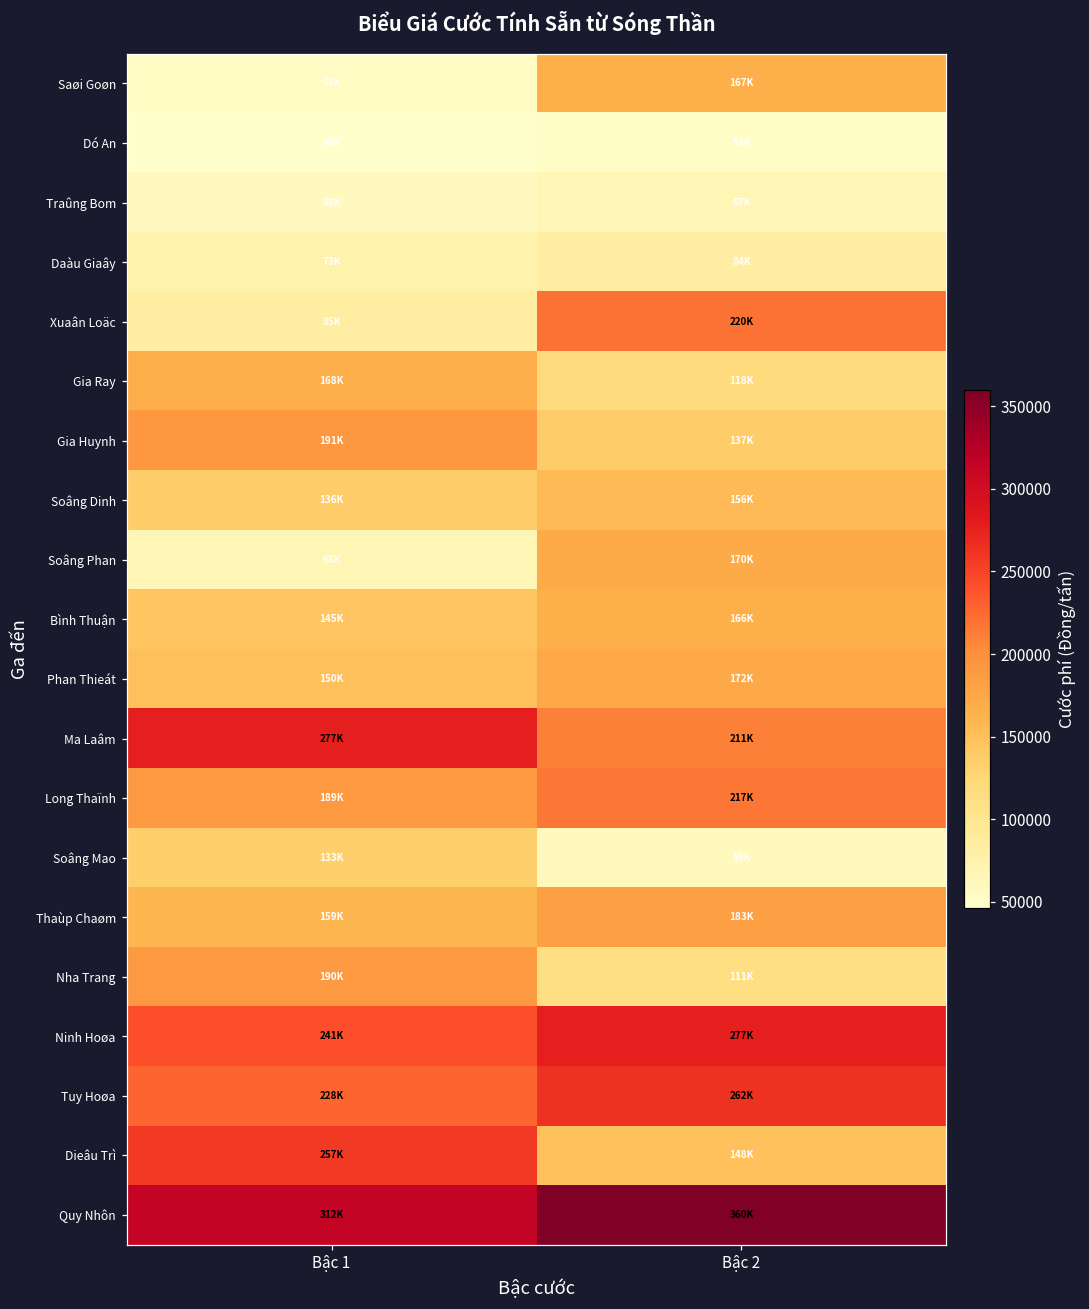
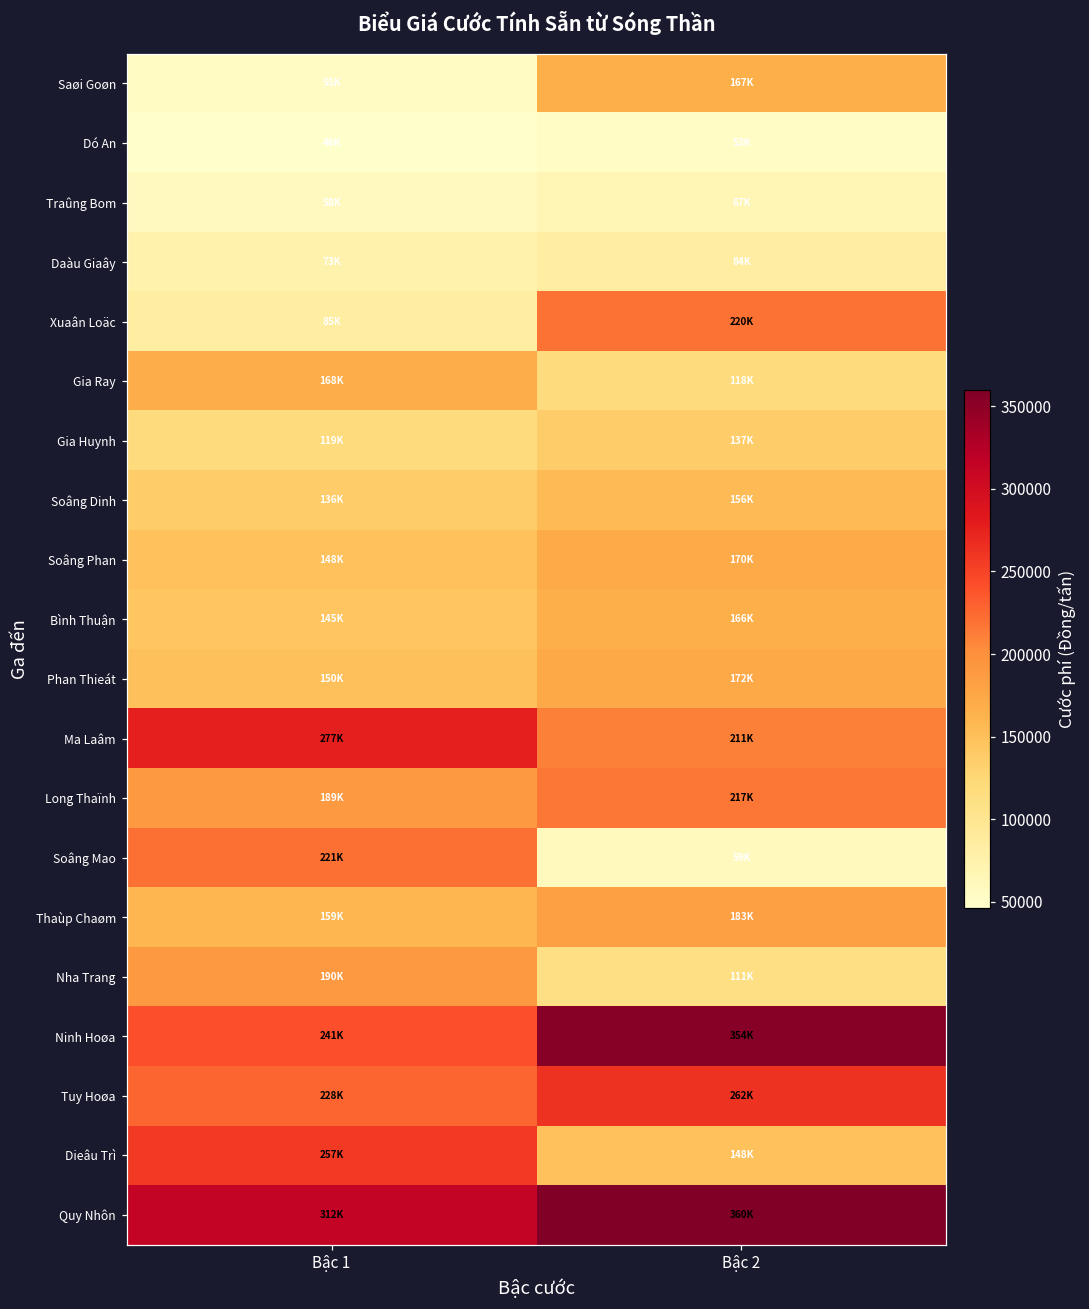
  {
    "Saøi Goøn": {
      "Bậc 1": "55K",
      "Bậc 2": "167K"
    },
    "Dó An": {
      "Bậc 1": "46K",
      "Bậc 2": "53K"
    },
    "Traûng Bom": {
      "Bậc 1": "58K",
      "Bậc 2": "67K"
    },
    "Daàu Giaây": {
      "Bậc 1": "73K",
      "Bậc 2": "84K"
    },
    "Xuaân Loäc": {
      "Bậc 1": "85K",
      "Bậc 2": "220K"
    },
    "Gia Ray": {
      "Bậc 1": "168K",
      "Bậc 2": "118K"
    },
    "Gia Huynh": {
-     "Bậc 1": "191K",
+     "Bậc 1": "119K",
      "Bậc 2": "137K"
    },
    "Soâng Dinh": {
      "Bậc 1": "136K",
      "Bậc 2": "156K"
    },
    "Soâng Phan": {
-     "Bậc 1": "68K",
+     "Bậc 1": "148K",
      "Bậc 2": "170K"
    },
    "Bình Thuận": {
      "Bậc 1": "145K",
      "Bậc 2": "166K"
    },
    "Phan Thieát": {
      "Bậc 1": "150K",
      "Bậc 2": "172K"
    },
    "Ma Laâm": {
      "Bậc 1": "277K",
      "Bậc 2": "211K"
    },
    "Long Thaïnh": {
      "Bậc 1": "189K",
      "Bậc 2": "217K"
    },
    "Soâng Mao": {
-     "Bậc 1": "133K",
+     "Bậc 1": "221K",
      "Bậc 2": "59K"
    },
    "Thaùp Chaøm": {
      "Bậc 1": "159K",
      "Bậc 2": "183K"
    },
    "Nha Trang": {
      "Bậc 1": "190K",
      "Bậc 2": "111K"
    },
    "Ninh Hoøa": {
      "Bậc 1": "241K",
-     "Bậc 2": "277K"
+     "Bậc 2": "354K"
    },
    "Tuy Hoøa": {
      "Bậc 1": "228K",
      "Bậc 2": "262K"
    },
    "Dieâu Trì": {
      "Bậc 1": "257K",
      "Bậc 2": "148K"
    },
    "Quy Nhôn": {
      "Bậc 1": "312K",
      "Bậc 2": "360K"
    }
  }
